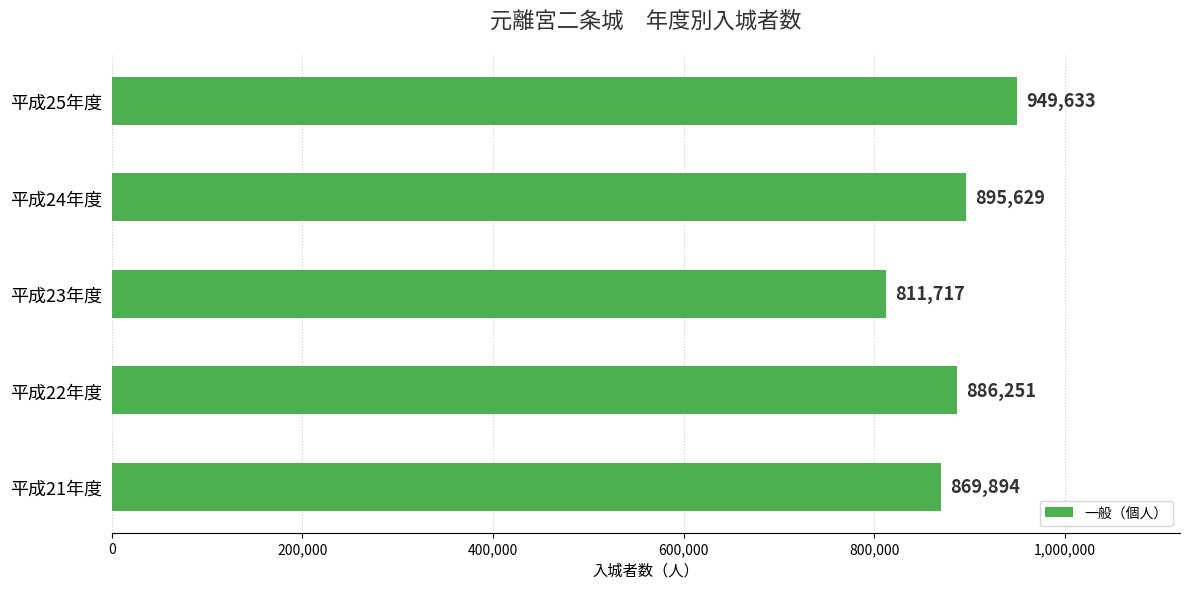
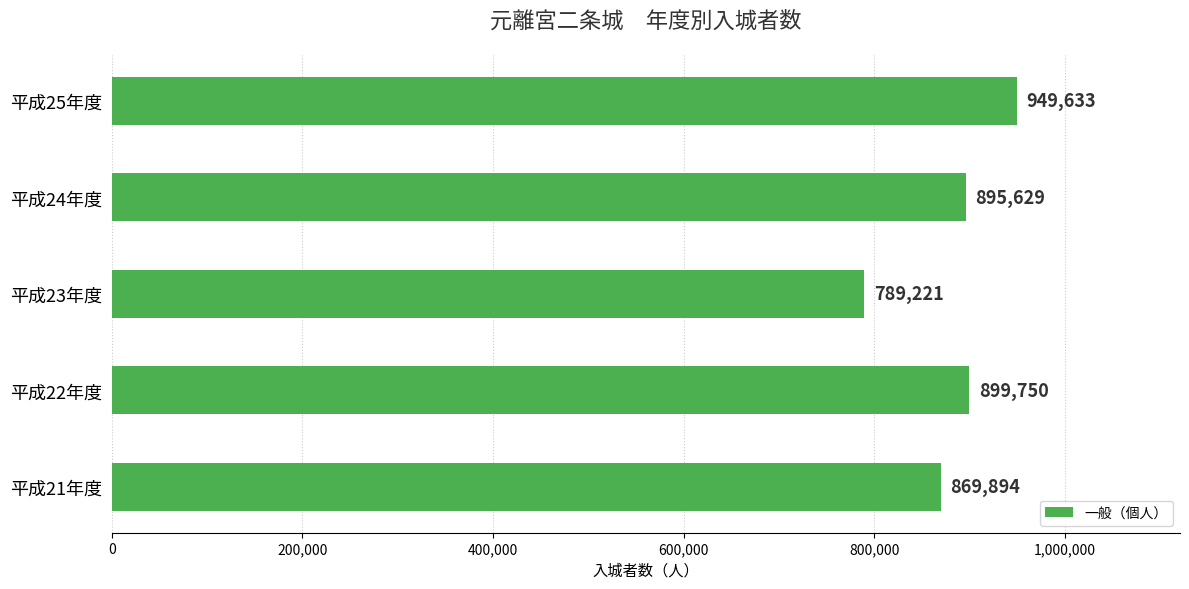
  {
    "平成25年度": "949,633",
    "平成24年度": "895,629",
-   "平成23年度": "811,717",
-   "平成22年度": "886,251",
+   "平成23年度": "789,221",
+   "平成22年度": "899,750",
    "平成21年度": "869,894"
  }
